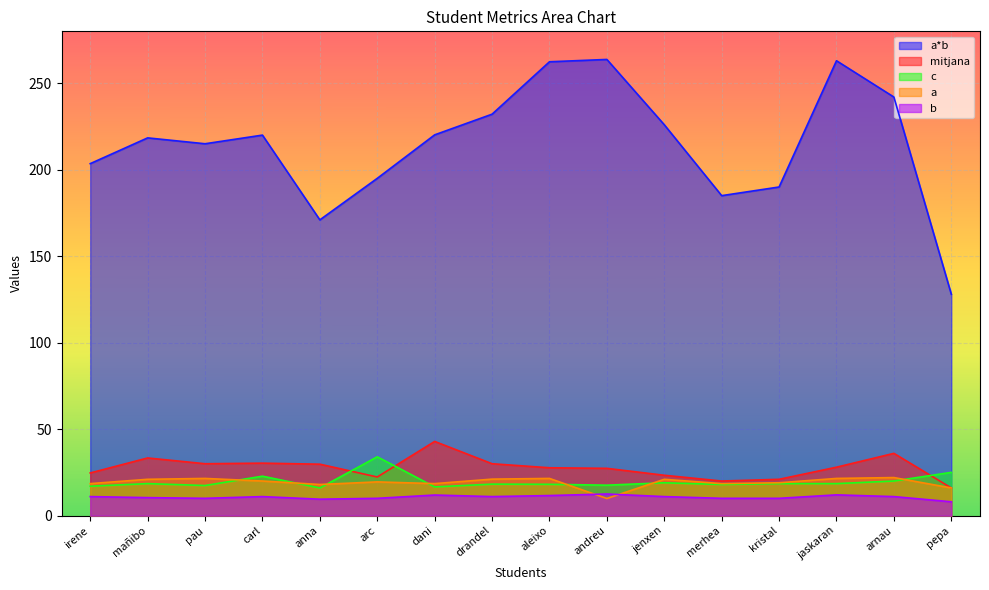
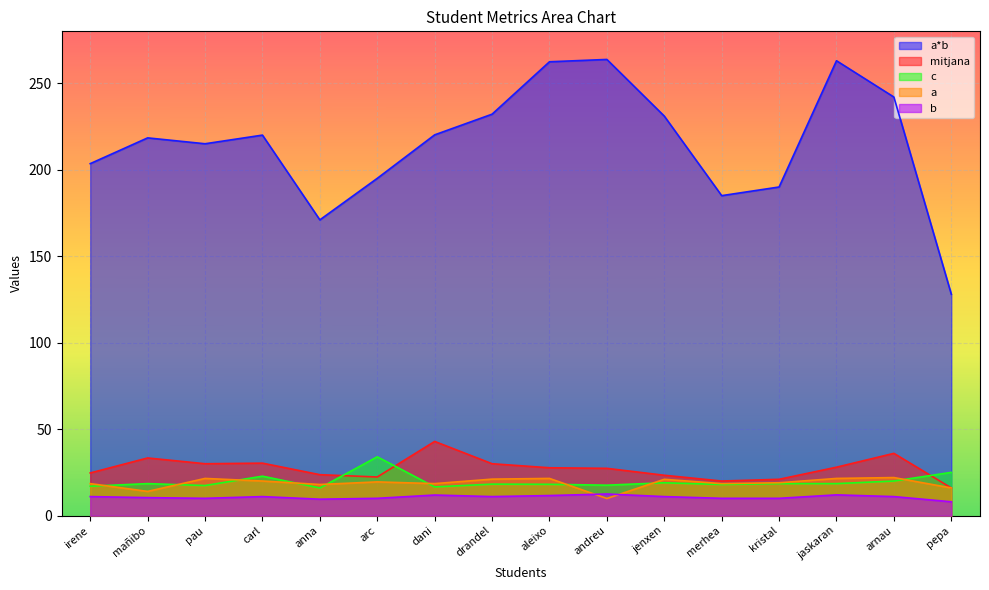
  {
    "a*b": {
      "irene": 204,
      "mañibo": 218,
      "pau": 215,
      "carl": 220,
      "anna": 171,
      "arc": 195,
      "dani": 220,
      "drandel": 232,
      "aleixo": 262,
      "andreu": 264,
-     "jenxen": 226,
+     "jenxen": 231,
      "merhea": 185,
      "kristal": 190,
      "jaskaran": 263,
      "arnau": 242,
      "pepa": 128
    },
    "mitjana": {
      "irene": 25,
      "mañibo": 33,
      "pau": 30,
      "carl": 30,
-     "anna": 30,
+     "anna": 24,
      "arc": 22,
      "dani": 43,
      "drandel": 30,
      "aleixo": 28,
      "andreu": 27,
      "jenxen": 23,
      "merhea": 20,
      "kristal": 21,
      "jaskaran": 28,
      "arnau": 36
    },
    "c": {
      "irene": 17,
      "mañibo": 19,
      "pau": 17,
      "carl": 23,
      "anna": 16,
      "arc": 34,
      "dani": 17,
      "drandel": 18,
      "aleixo": 18,
      "andreu": 18,
      "jenxen": 19,
      "jaskaran": 19,
      "arnau": 20,
      "pepa": 25
    },
    "a": {
      "irene": 19,
-     "mañibo": 21,
+     "mañibo": 14,
      "pau": 22,
      "carl": 20,
      "anna": 18,
      "arc": 20,
      "dani": 19,
      "drandel": 21,
      "aleixo": 22,
      "andreu": 10,
      "jenxen": 21,
      "jaskaran": 22,
      "arnau": 22
    },
    "b": {
      "irene": 11,
      "mañibo": 10,
      "pau": 10,
      "carl": 11,
      "anna": 10,
      "arc": 10,
      "dani": 12,
      "drandel": 11,
      "aleixo": 12,
      "andreu": 13,
      "jenxen": 11,
      "merhea": 10,
      "kristal": 10,
      "jaskaran": 12,
      "arnau": 11,
      "pepa": 8
    }
  }
